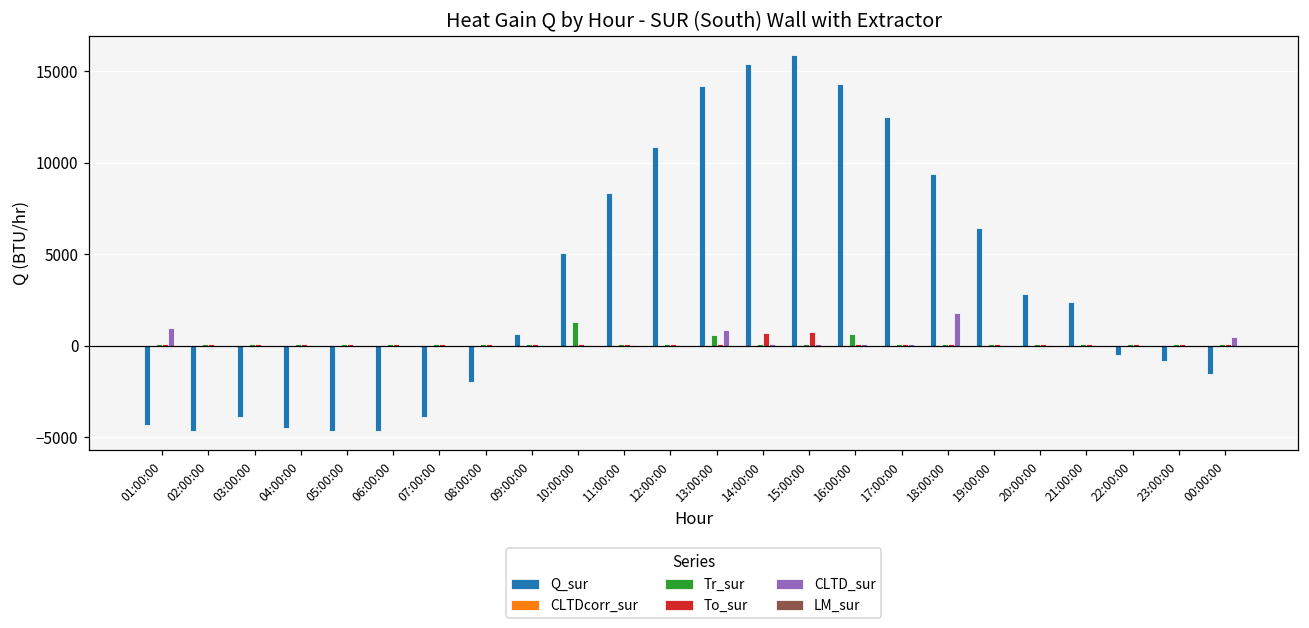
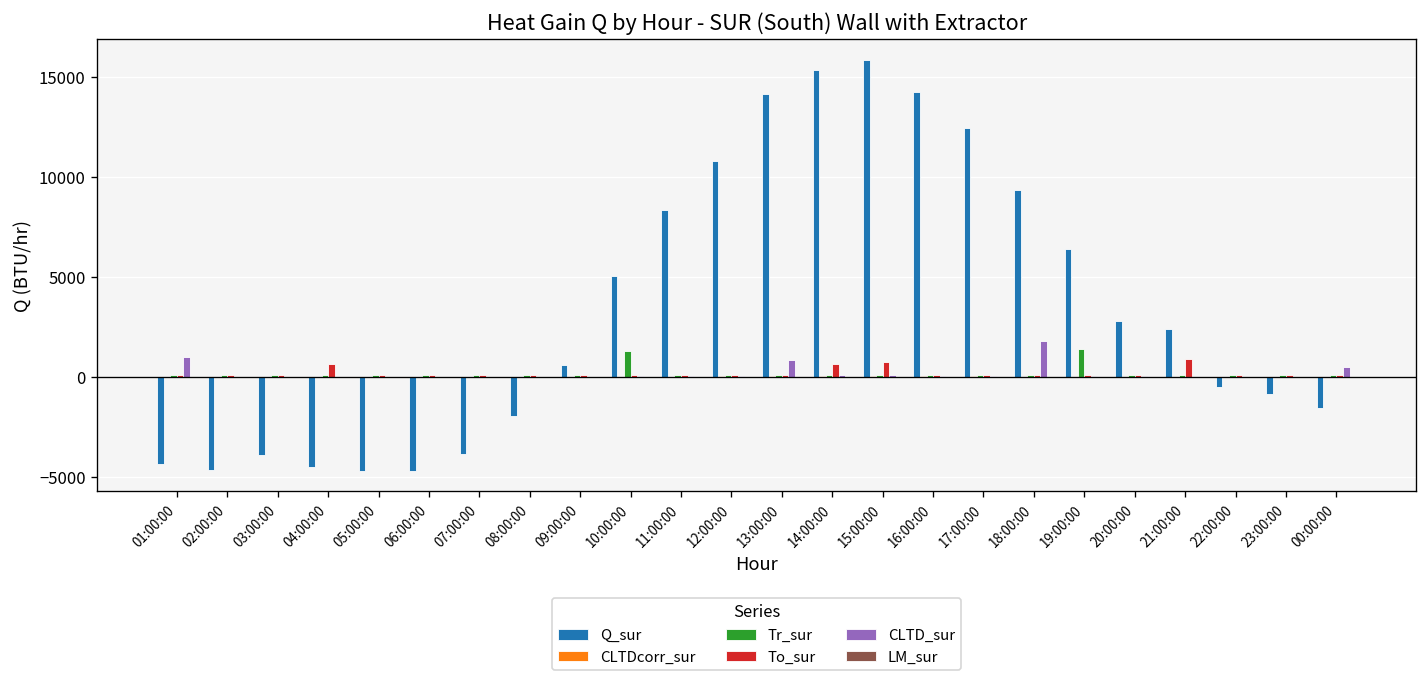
  {
    "Q_sur": {
      "01:00:00": -4300,
      "02:00:00": -4700,
      "03:00:00": -3900,
      "04:00:00": -4500,
      "05:00:00": -4700,
      "06:00:00": -4700,
      "07:00:00": -3900,
      "08:00:00": -2000,
      "09:00:00": 600,
      "10:00:00": 5000,
      "11:00:00": 8400,
      "12:00:00": 10800,
      "13:00:00": 14200,
      "14:00:00": 15400,
      "15:00:00": 15900,
      "16:00:00": 14300,
      "17:00:00": 12500,
      "18:00:00": 9400,
      "19:00:00": 6400,
      "20:00:00": 2800,
      "21:00:00": 2400,
      "22:00:00": -500,
      "23:00:00": -800,
      "00:00:00": -1500
    },
    "Tr_sur": {
      "10:00:00": 1300,
-     "13:00:00": 600,
-     "16:00:00": 700,
-     "19:00:00": 100
+     "13:00:00": 100,
+     "16:00:00": 100,
+     "19:00:00": 1400
    },
    "To_sur": {
-     "04:00:00": 100,
+     "04:00:00": 700,
      "14:00:00": 700,
      "15:00:00": 800,
-     "21:00:00": 100
+     "21:00:00": 900
    },
    "CLTD_sur": {
      "01:00:00": 1000,
      "02:00:00": 0,
      "13:00:00": 900,
      "18:00:00": 1800,
      "00:00:00": 500
    }
  }
